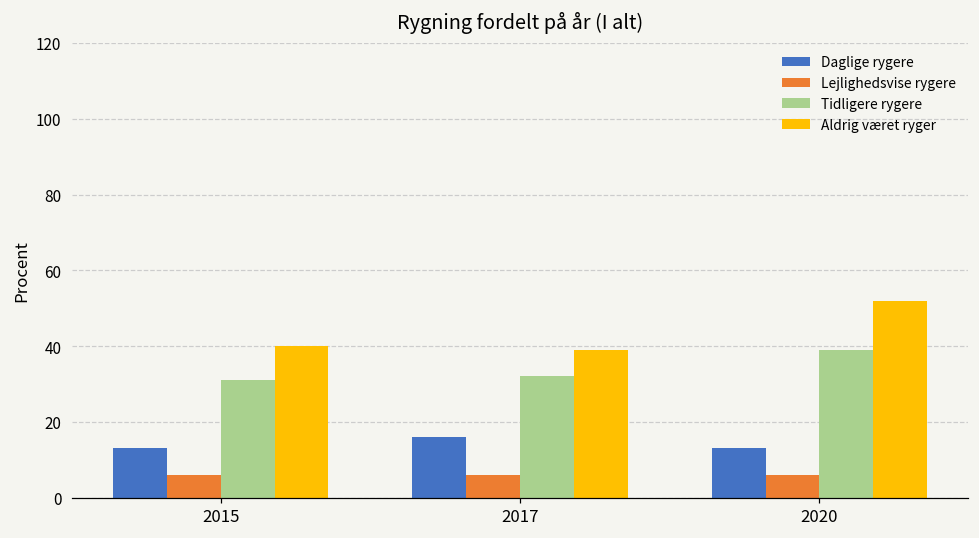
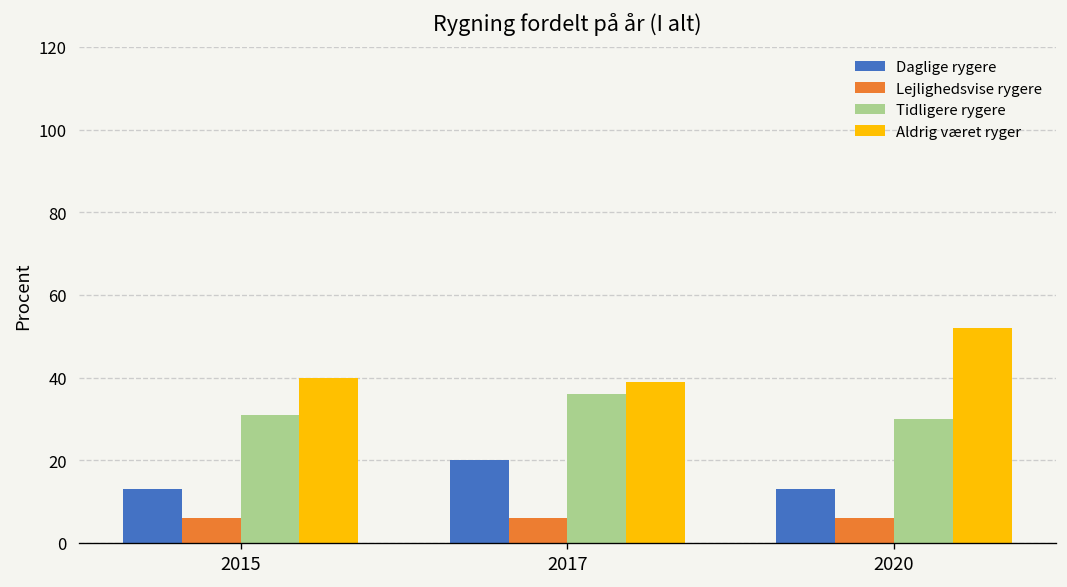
  {
    "Daglige rygere": {
      "2015": 13,
-     "2017": 16,
+     "2017": 20,
      "2020": 13
    },
    "Lejlighedsvise rygere": {
      "2015": 6,
      "2017": 6,
      "2020": 6
    },
    "Tidligere rygere": {
      "2015": 31,
-     "2017": 32,
-     "2020": 39
+     "2017": 36,
+     "2020": 30
    },
    "Aldrig været ryger": {
      "2015": 40,
      "2017": 39,
      "2020": 52
    }
  }
